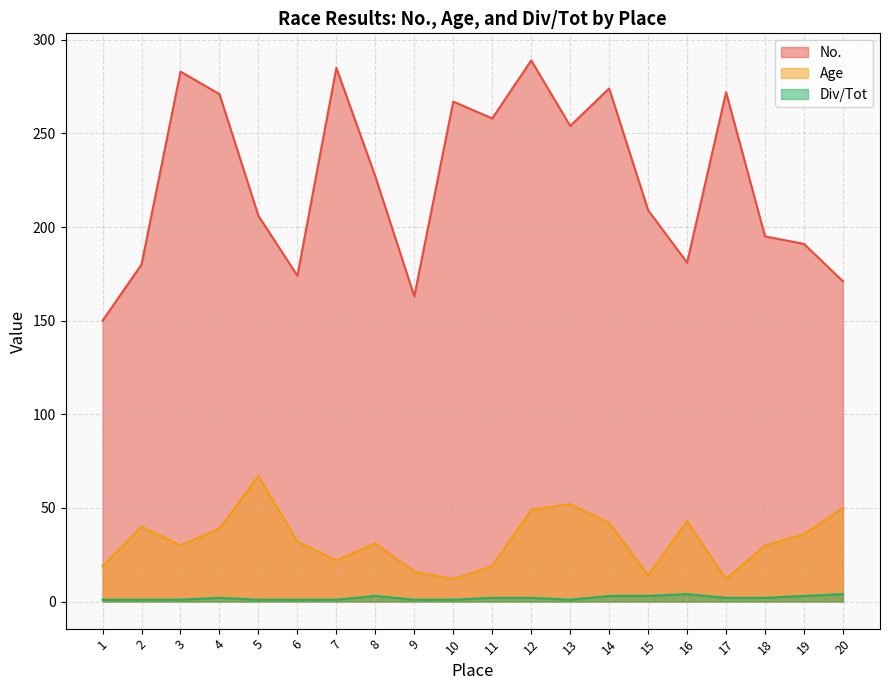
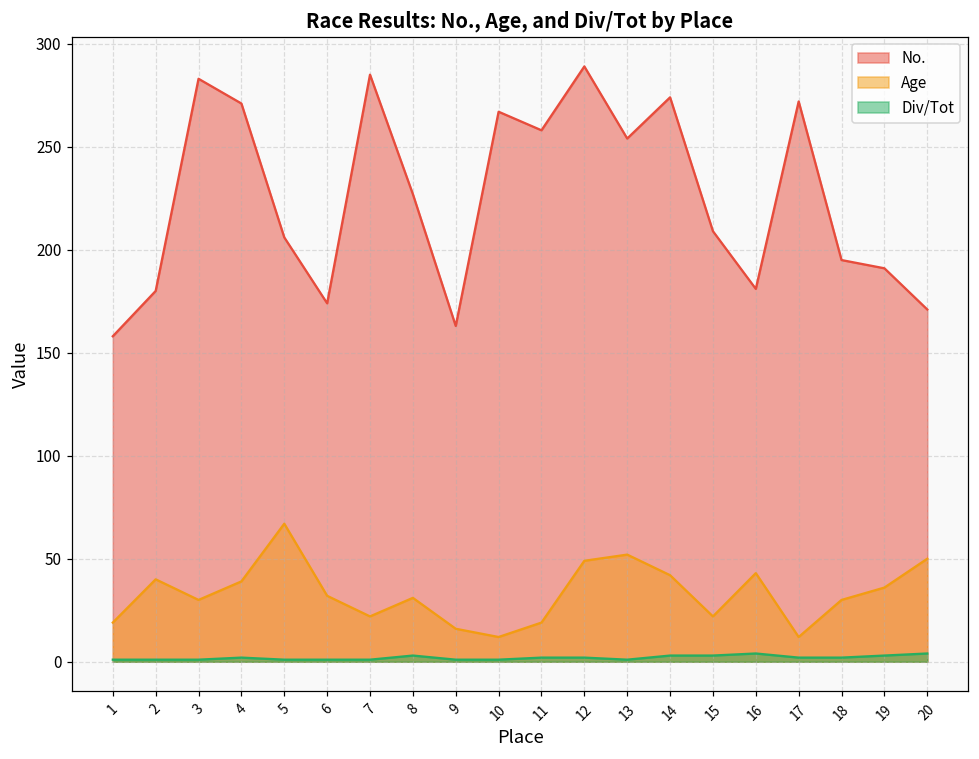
  {
    "No.": {
-     "1": 150,
+     "1": 158,
      "2": 180,
      "3": 283,
      "4": 271,
      "5": 206,
      "6": 174,
      "7": 285,
      "8": 227,
      "9": 163,
      "10": 267,
      "11": 258,
      "12": 289,
      "13": 254,
      "14": 274,
      "15": 209,
      "16": 181,
      "17": 272,
      "18": 195,
      "19": 191,
      "20": 171
    },
    "Age": {
      "1": 19,
      "2": 40,
      "3": 30,
      "4": 39,
      "5": 67,
      "6": 32,
      "7": 22,
      "8": 31,
      "9": 16,
      "10": 12,
      "11": 19,
      "12": 49,
      "13": 52,
      "14": 42,
-     "15": 14,
+     "15": 22,
      "16": 43,
      "17": 12,
      "18": 30,
      "19": 36,
      "20": 50
    },
    "Div/Tot": {
      "1": 1,
      "2": 1,
      "3": 1,
      "4": 2,
      "5": 1,
      "6": 1,
      "7": 1,
      "8": 3,
      "9": 1,
      "10": 1,
      "11": 2,
      "12": 2,
      "13": 1,
      "14": 3,
      "15": 3,
      "16": 4,
      "17": 2,
      "18": 2,
      "19": 3,
      "20": 4
    }
  }
